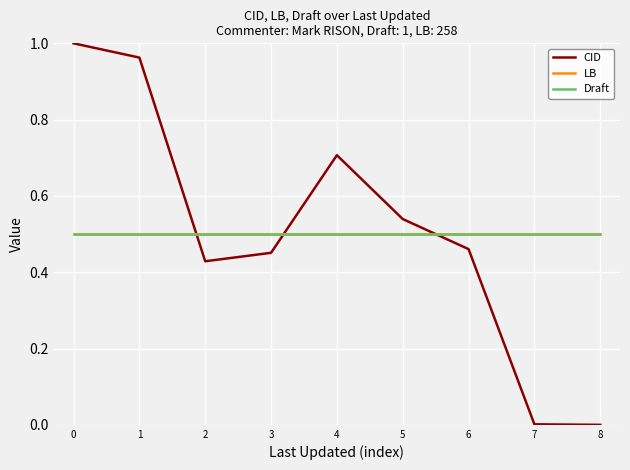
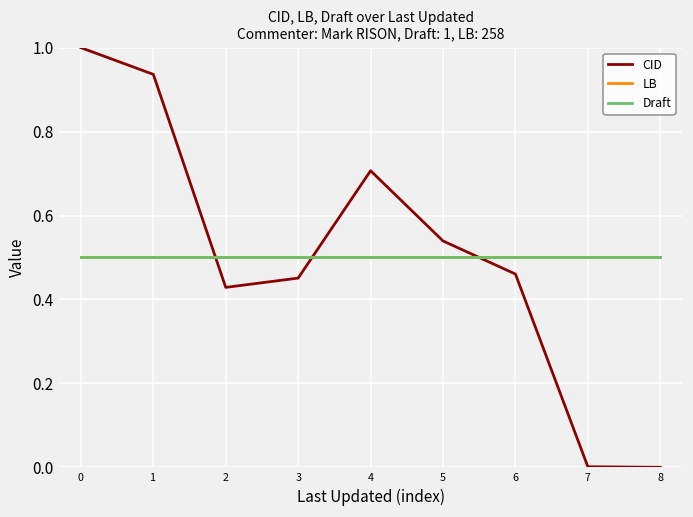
  {
    "CID": {
      "0": 1.00,
-     "1": 0.96,
+     "1": 0.94,
      "2": 0.43,
      "3": 0.45,
      "4": 0.71,
      "5": 0.54,
      "6": 0.46,
      "7": 0.00,
      "8": 0.00
    },
    "Draft": {
      "0": 0.50,
      "1": 0.50,
      "2": 0.50,
      "3": 0.50,
      "4": 0.50,
      "5": 0.50,
      "6": 0.50,
      "7": 0.50,
      "8": 0.50
    }
  }
